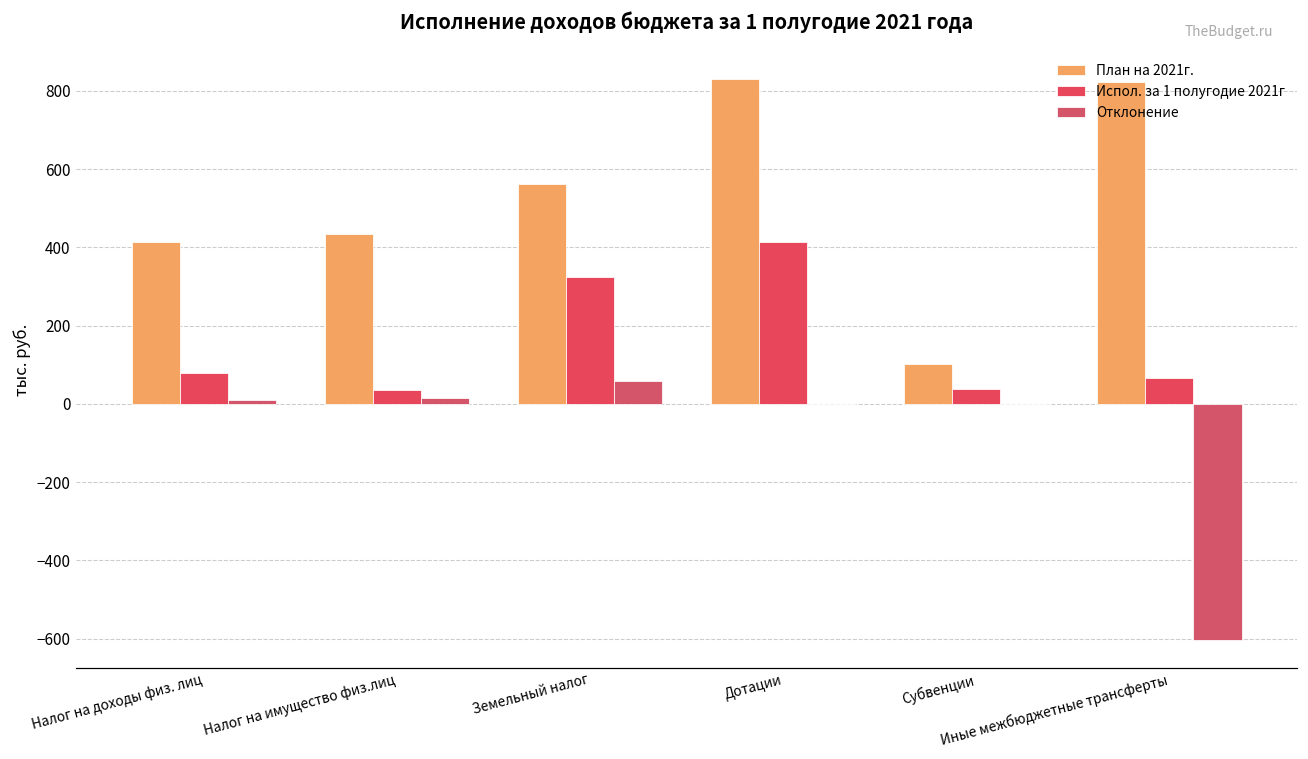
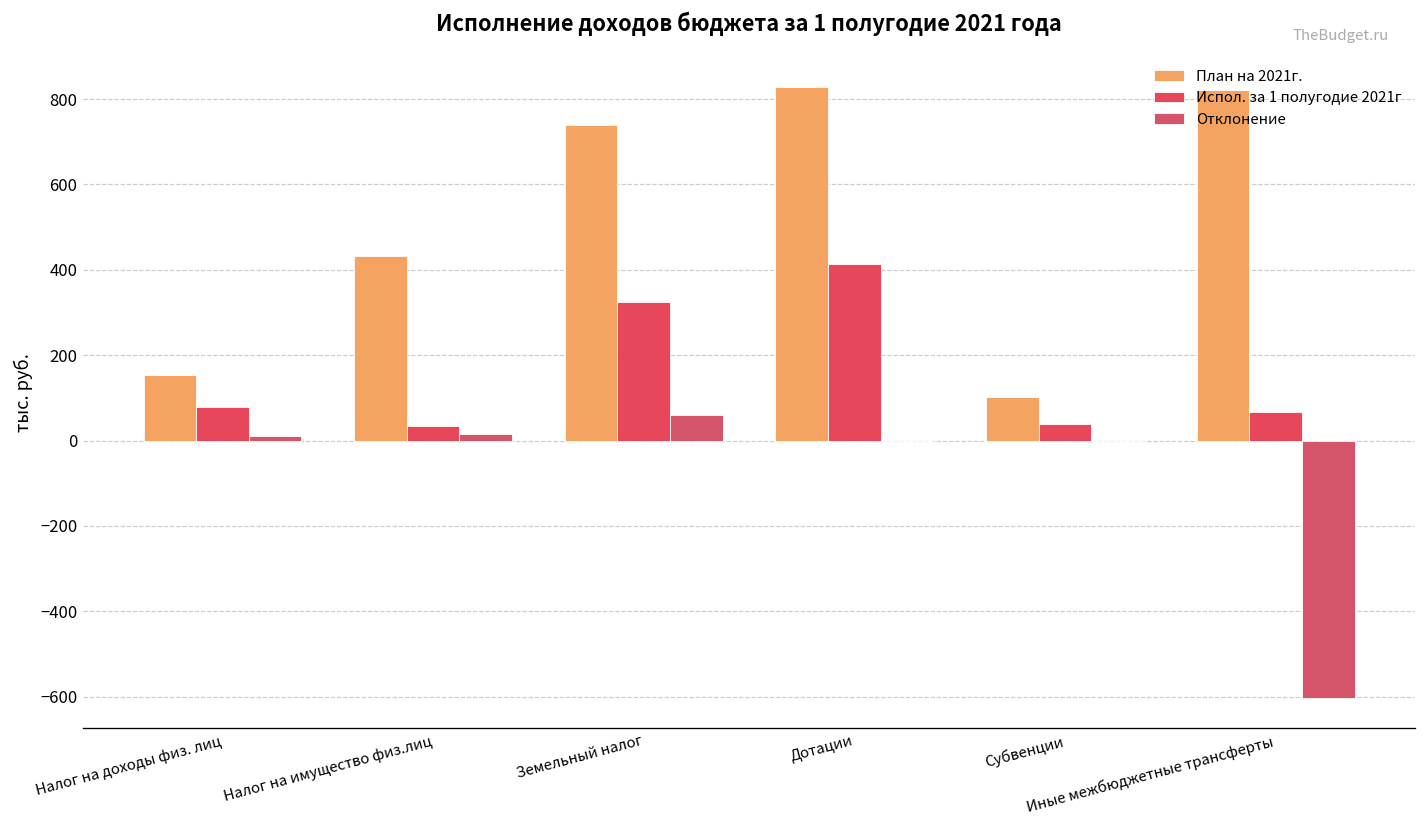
  {
    "План на 2021г.": {
-     "Налог на доходы физ. лиц": 410,
+     "Налог на доходы физ. лиц": 150,
      "Налог на имущество физ.лиц": 430,
-     "Земельный налог": 560,
+     "Земельный налог": 740,
      "Дотации": 830,
      "Субвенции": 100,
      "Иные межбюджетные трансферты": 820
    }
  }
